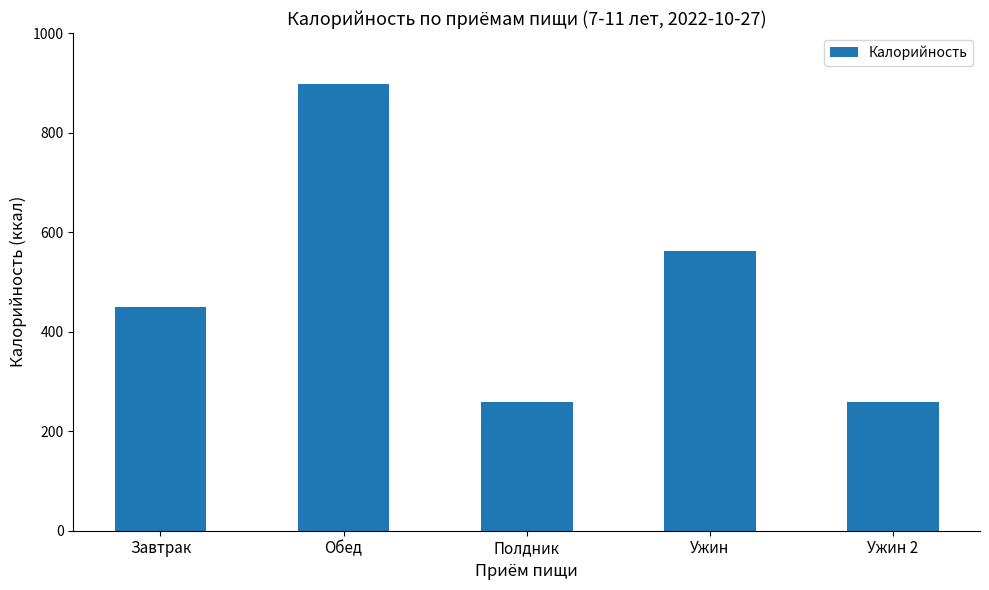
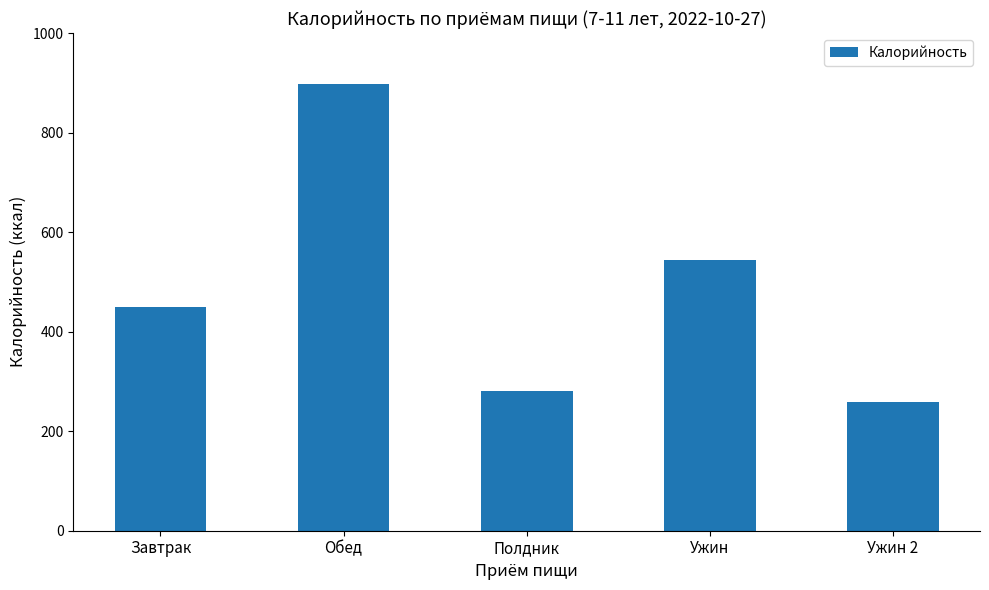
  {
    "Завтрак": 450,
    "Обед": 900,
-   "Полдник": 260,
-   "Ужин": 560,
+   "Полдник": 280,
+   "Ужин": 540,
    "Ужин 2": 260
  }
